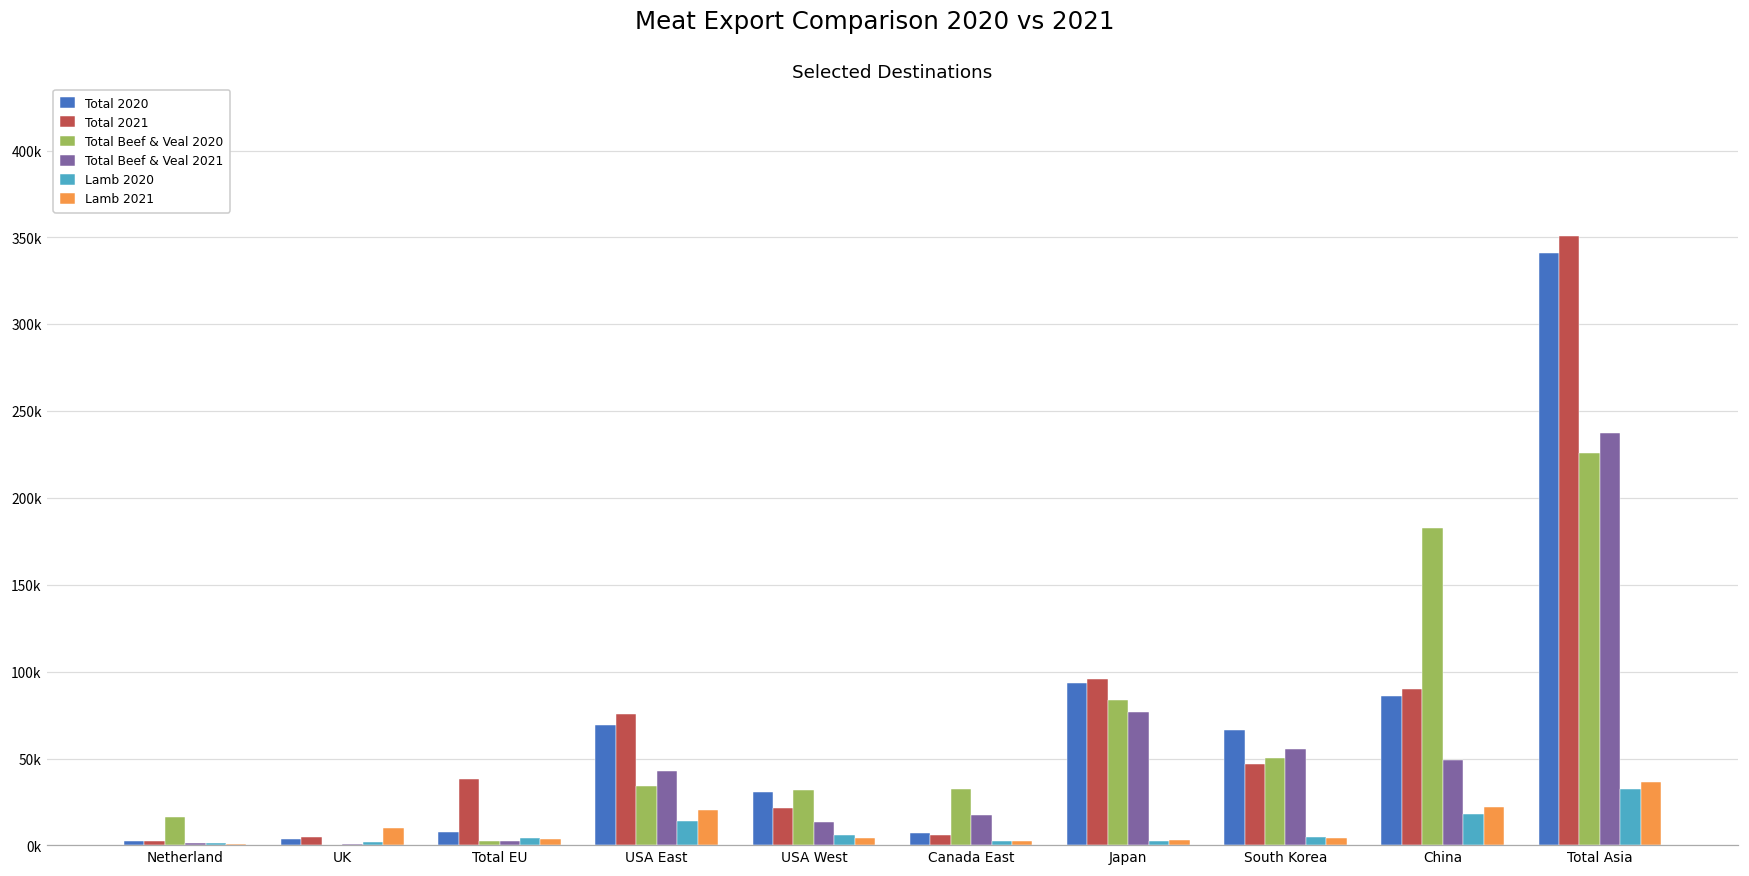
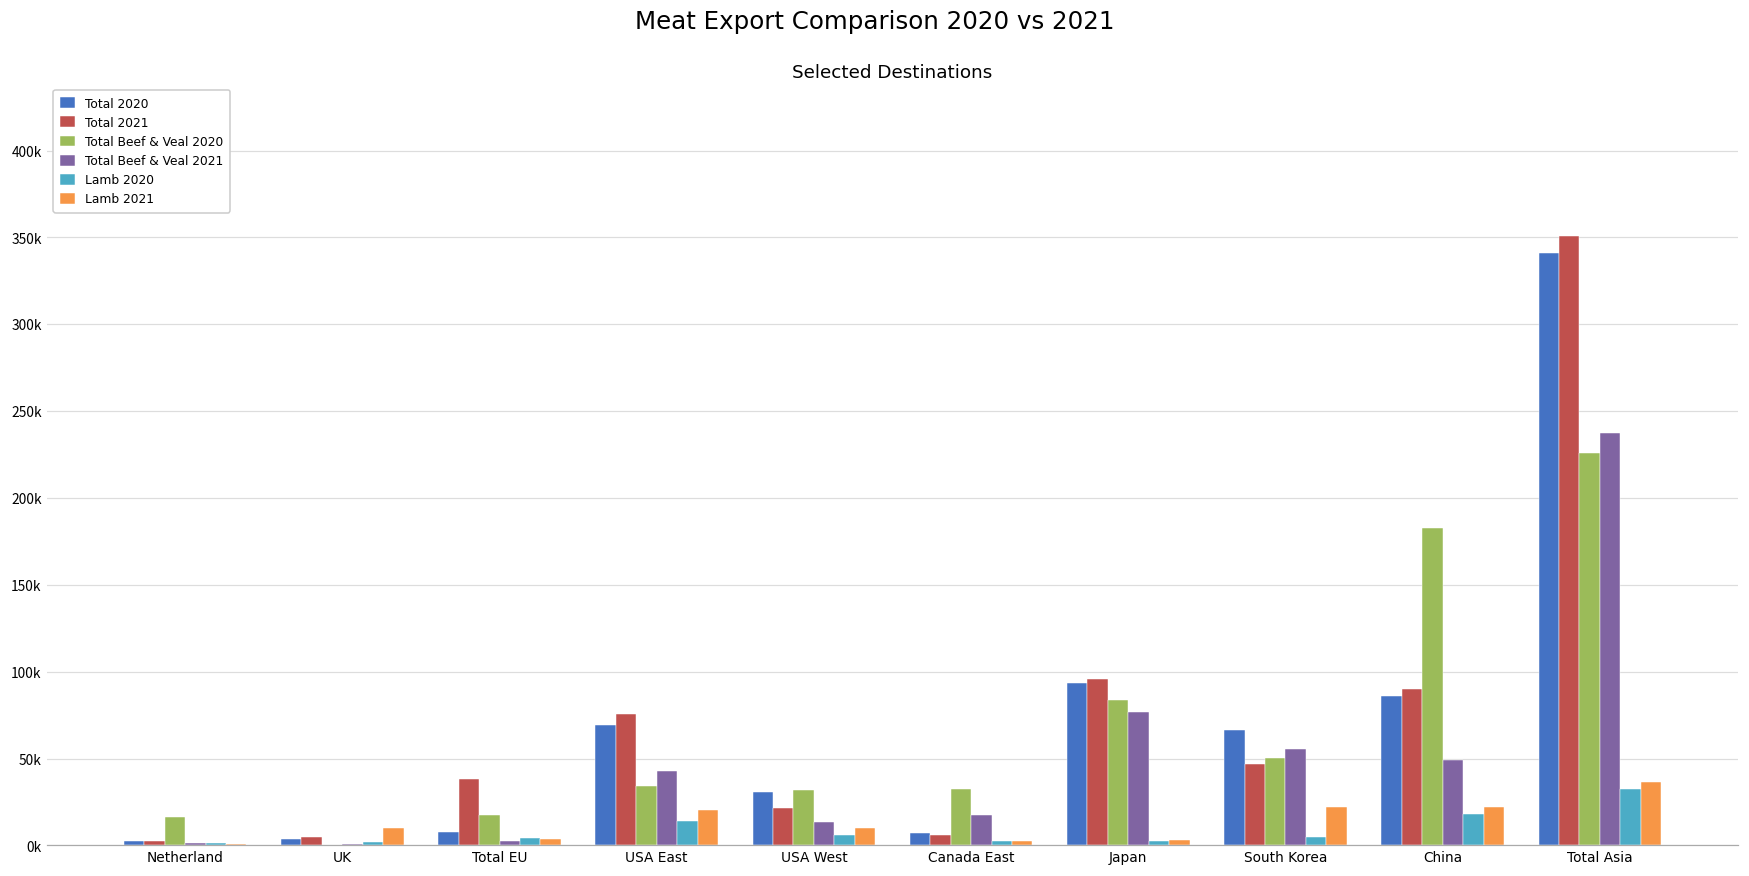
  {
    "Total 2021": {
      "Netherland": 2000,
      "UK": 5000,
      "Total EU": 38000,
      "USA East": 76000,
      "USA West": 22000,
      "Canada East": 6000,
      "Japan": 96000,
      "South Korea": 47000,
      "China": 90000,
      "Total Asia": 351000
    },
    "Total Beef & Veal 2020": {
      "Netherland": 17000,
-     "Total EU": 3000,
+     "Total EU": 17000,
      "USA East": 34000,
      "USA West": 32000,
      "Canada East": 32000,
      "Japan": 83000,
      "South Korea": 50000,
      "China": 182000,
      "Total Asia": 226000
    },
    "Total Beef & Veal 2021": {
      "Total EU": 3000,
      "USA East": 43000,
      "USA West": 14000,
      "Canada East": 17000,
      "Japan": 77000,
      "South Korea": 55000,
      "China": 49000,
      "Total Asia": 237000
    },
    "Lamb 2021": {
      "UK": 10000,
      "Total EU": 4000,
      "USA East": 21000,
-     "USA West": 4000,
+     "USA West": 10000,
      "Canada East": 3000,
      "Japan": 3000,
-     "South Korea": 4000,
+     "South Korea": 22000,
      "China": 22000,
      "Total Asia": 37000
    }
  }
